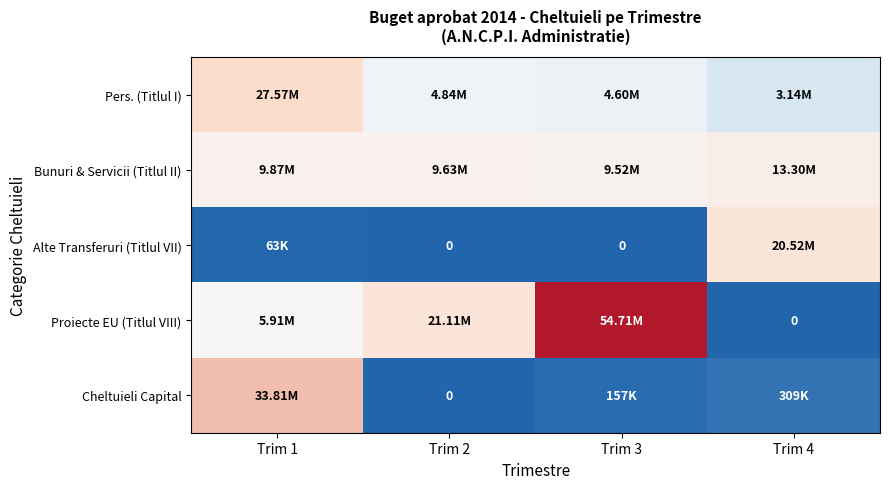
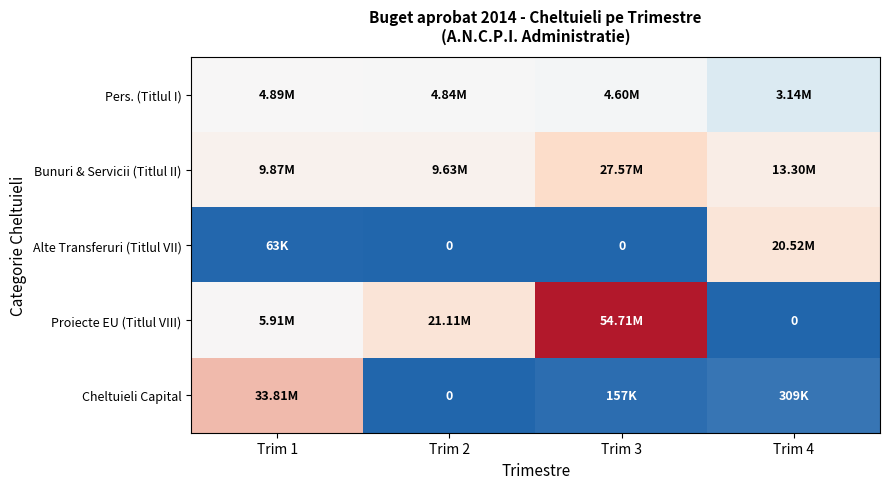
  {
    "Pers. (Titlul I)": {
-     "Trim 1": "27.57M",
+     "Trim 1": "4.89M",
      "Trim 2": "4.84M",
      "Trim 3": "4.60M",
      "Trim 4": "3.14M"
    },
    "Bunuri & Servicii (Titlul II)": {
      "Trim 1": "9.87M",
      "Trim 2": "9.63M",
-     "Trim 3": "9.52M",
+     "Trim 3": "27.57M",
      "Trim 4": "13.30M"
    },
    "Alte Transferuri (Titlul VII)": {
      "Trim 1": "63K",
      "Trim 2": "0",
      "Trim 3": "0",
      "Trim 4": "20.52M"
    },
    "Proiecte EU (Titlul VIII)": {
      "Trim 1": "5.91M",
      "Trim 2": "21.11M",
      "Trim 3": "54.71M",
      "Trim 4": "0"
    },
    "Cheltuieli Capital": {
      "Trim 1": "33.81M",
      "Trim 2": "0",
      "Trim 3": "157K",
      "Trim 4": "309K"
    }
  }
